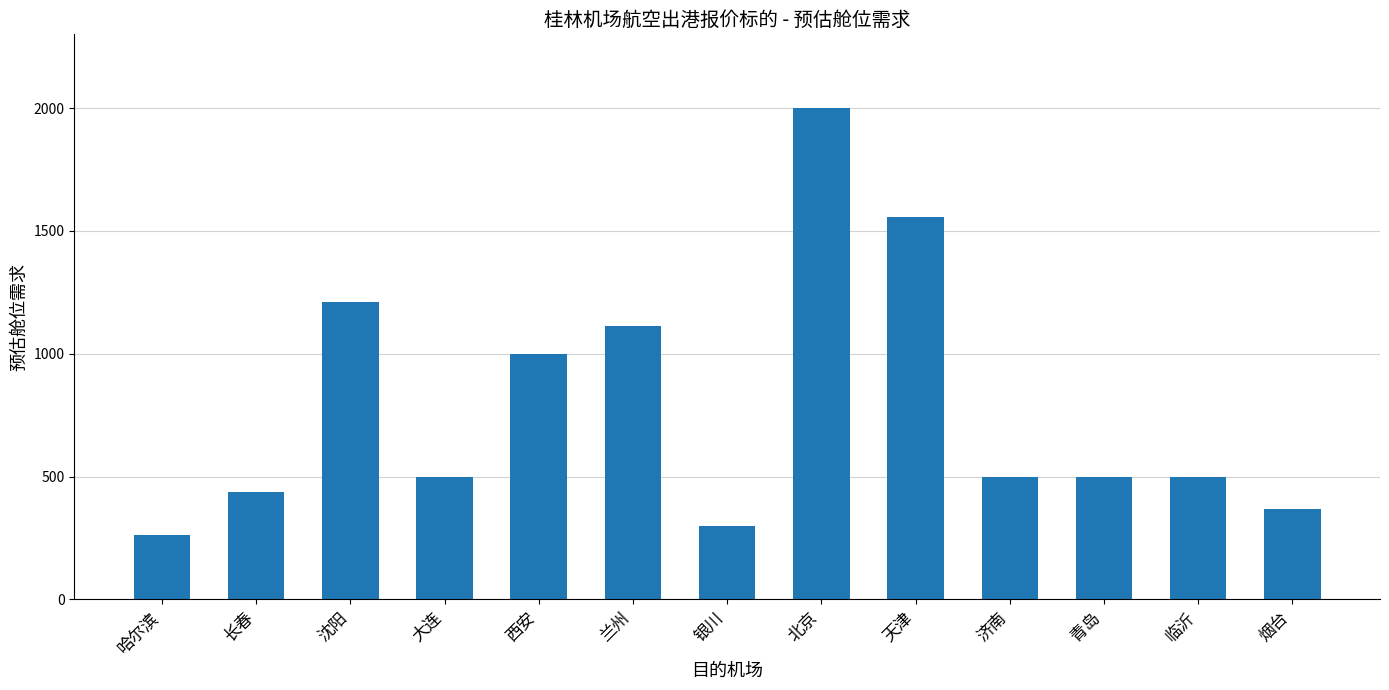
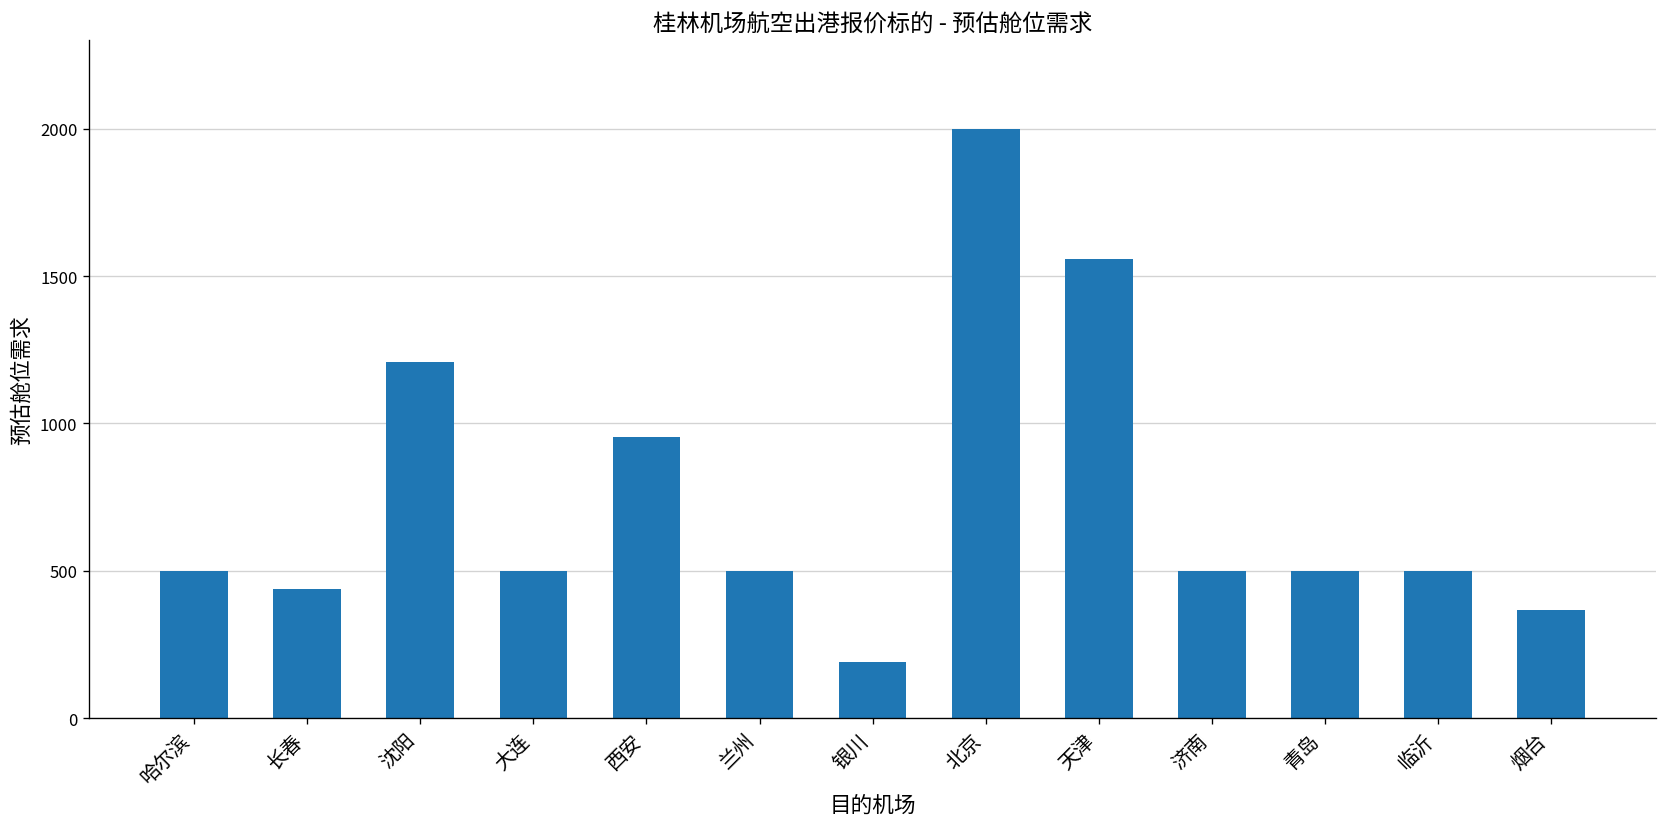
  {
-   "哈尔滨": 260,
+   "哈尔滨": 500,
    "长春": 440,
    "沈阳": 1210,
    "大连": 500,
-   "西安": 1000,
-   "兰州": 1110,
-   "银川": 300,
+   "西安": 960,
+   "兰州": 500,
+   "银川": 190,
    "北京": 2000,
    "天津": 1560,
    "济南": 500,
    "青岛": 500,
    "临沂": 500,
    "烟台": 370
  }
